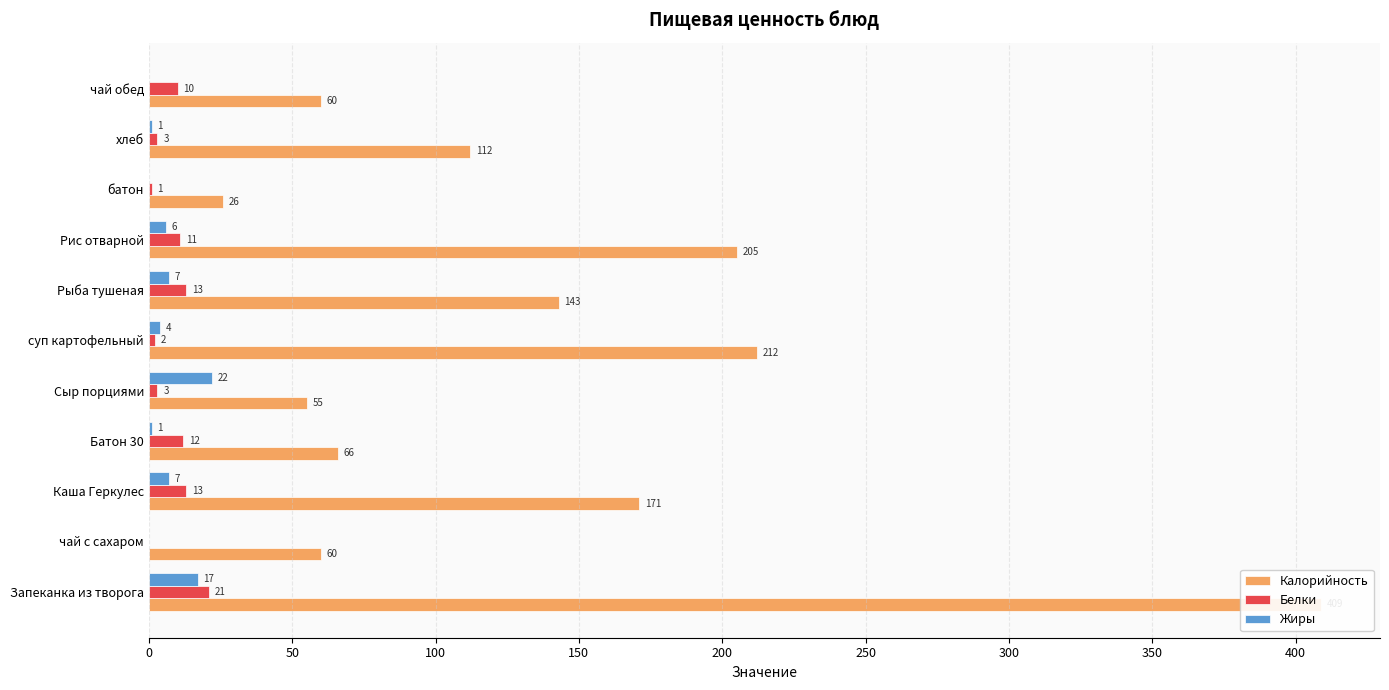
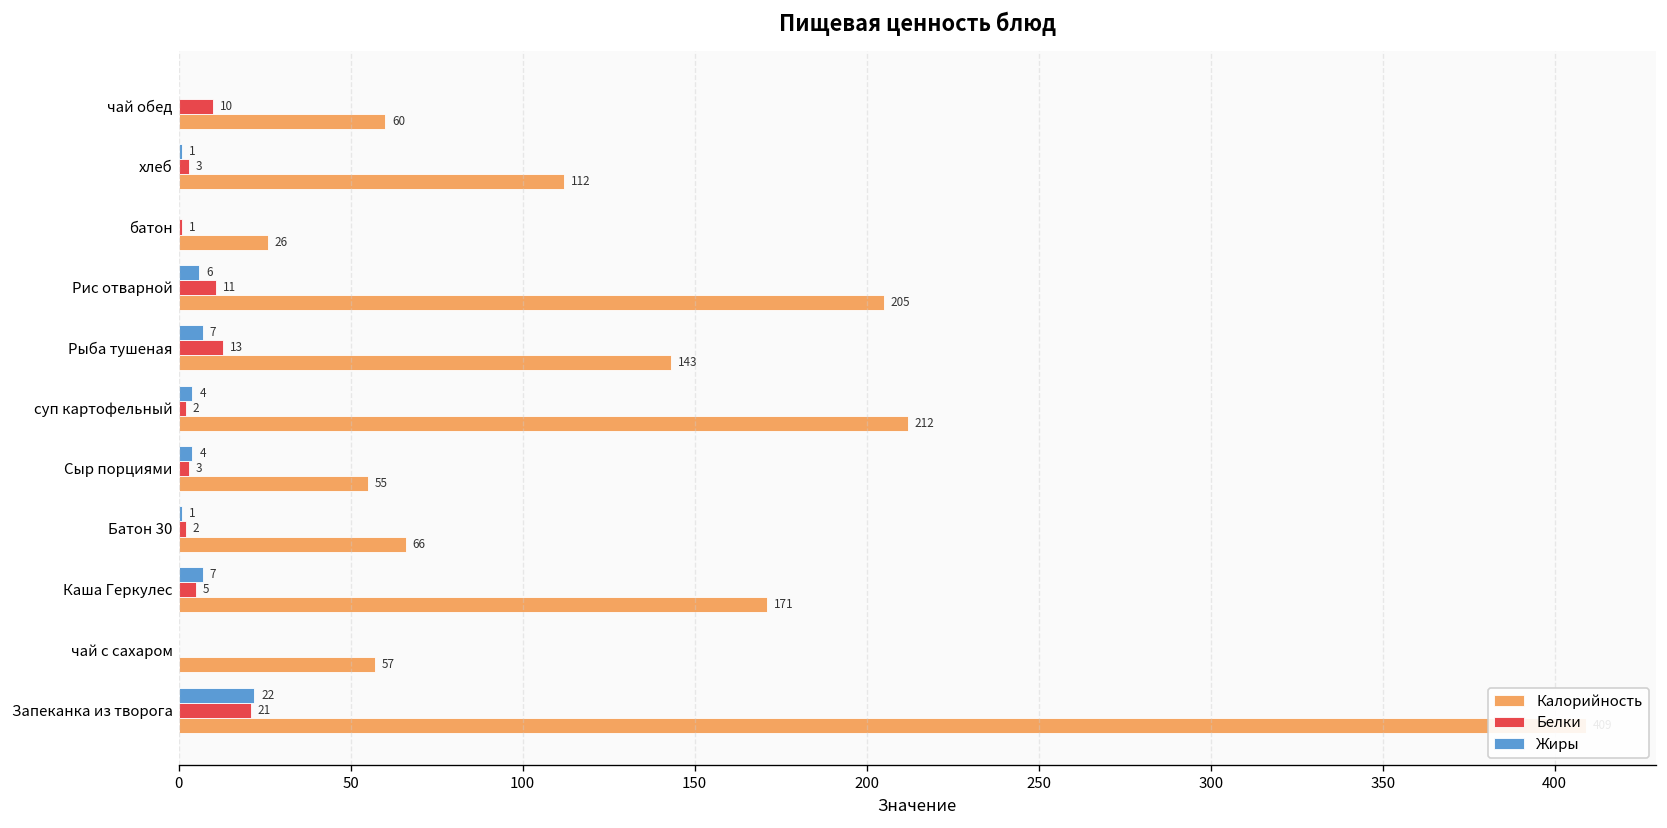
  {
    "Калорийность": {
      "чай обед": 60,
      "хлеб": 112,
      "батон": 26,
      "Рис отварной": 205,
      "Рыба тушеная": 143,
      "суп картофельный": 212,
      "Сыр порциями": 55,
      "Батон 30": 66,
      "Каша Геркулес": 171,
-     "чай с сахаром": 60
+     "чай с сахаром": 57
    },
    "Белки": {
      "чай обед": 10,
      "хлеб": 3,
      "батон": 1,
      "Рис отварной": 11,
      "Рыба тушеная": 13,
      "суп картофельный": 2,
      "Сыр порциями": 3,
-     "Батон 30": 12,
-     "Каша Геркулес": 13,
+     "Батон 30": 2,
+     "Каша Геркулес": 5,
      "Запеканка из творога": 21
    },
    "Жиры": {
      "хлеб": 1,
      "Рис отварной": 6,
      "Рыба тушеная": 7,
      "суп картофельный": 4,
-     "Сыр порциями": 22,
+     "Сыр порциями": 4,
      "Батон 30": 1,
      "Каша Геркулес": 7,
-     "Запеканка из творога": 17
+     "Запеканка из творога": 22
    }
  }
